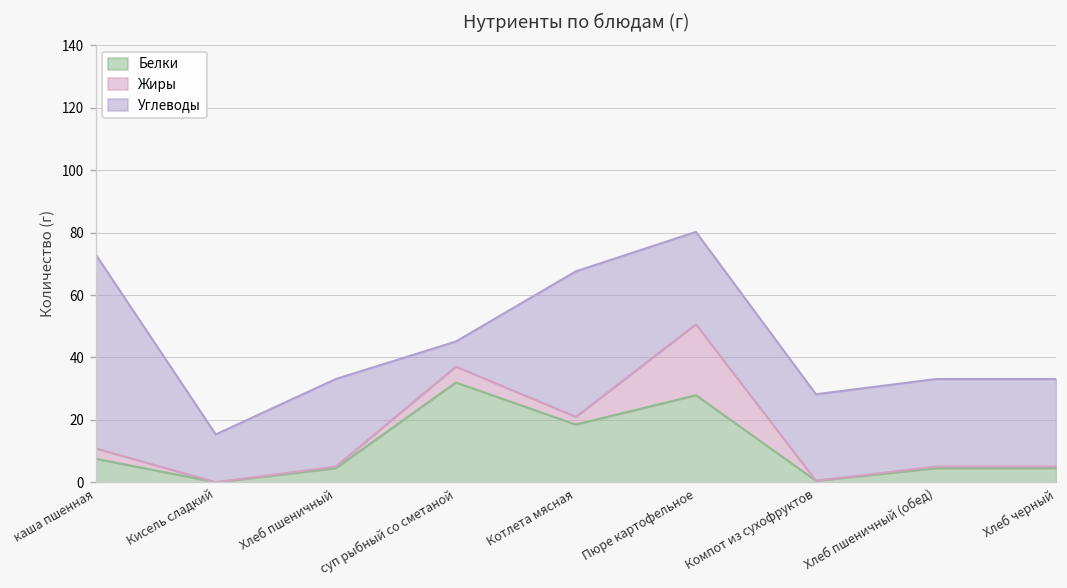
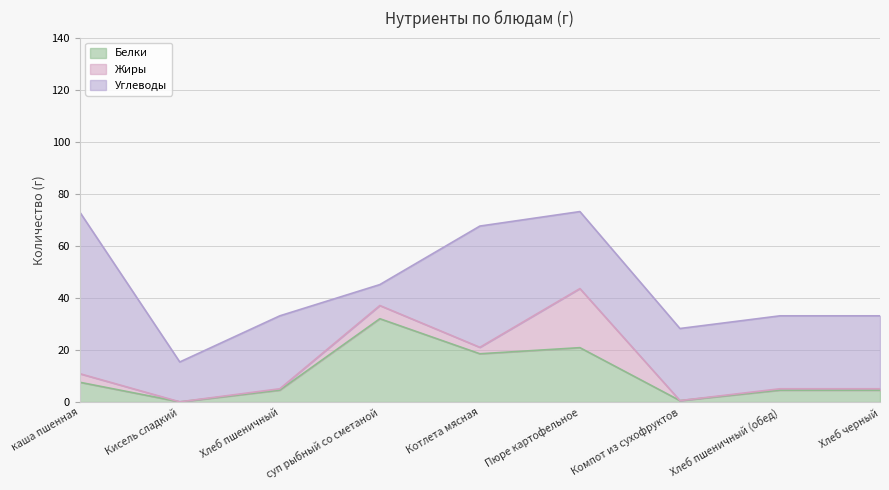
  {
    "Белки": {
      "каша пшенная": 8,
      "суп рыбный со сметаной": 32,
      "Котлета мясная": 19,
-     "Пюре картофельное": 28
+     "Пюре картофельное": 21
    }
  }
